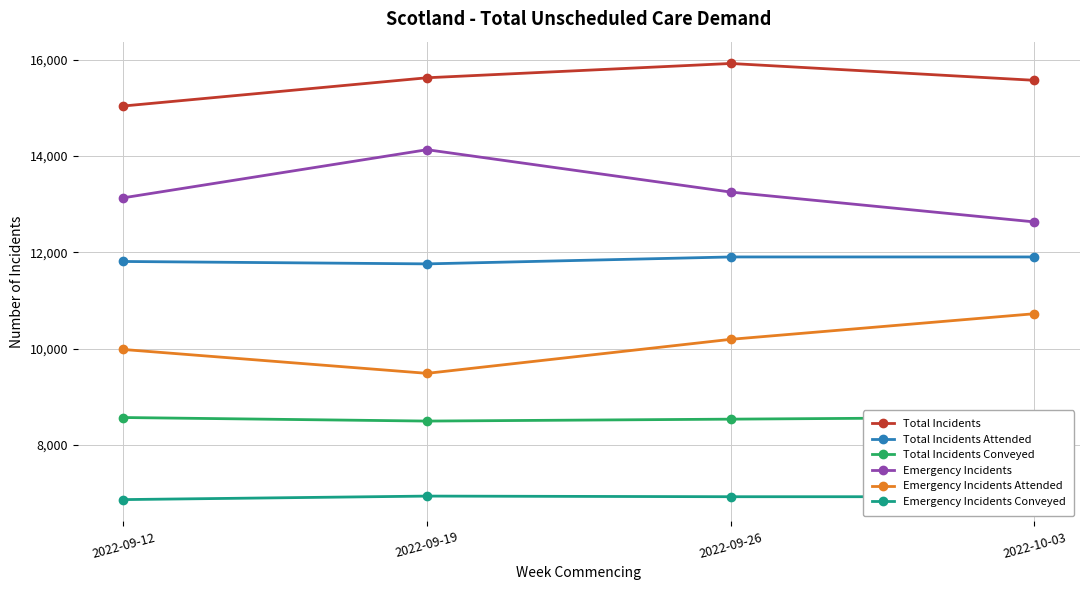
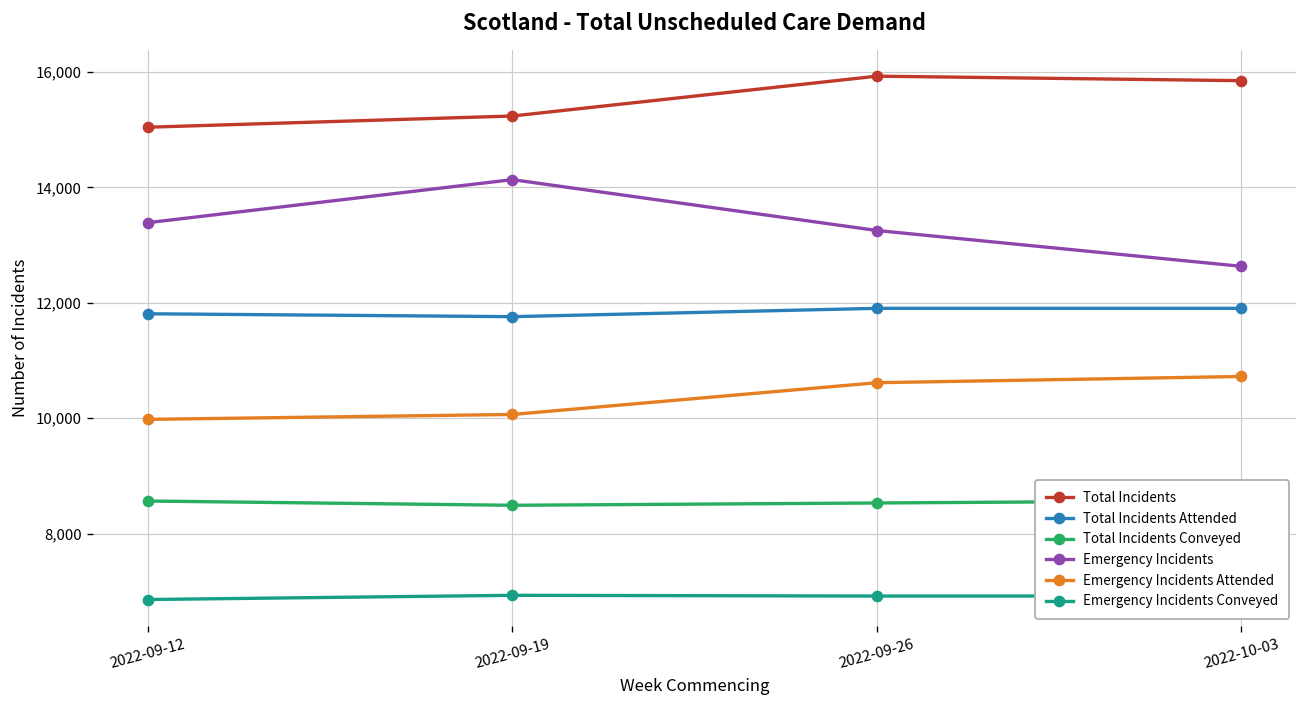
  {
    "Total Incidents": {
      "2022-09-12": "15,000",
-     "2022-09-19": "15,600",
+     "2022-09-19": "15,200",
      "2022-09-26": "15,900",
-     "2022-10-03": "15,600"
+     "2022-10-03": "15,800"
    },
    "Total Incidents Attended": {
      "2022-09-12": "11,800",
      "2022-09-19": "11,800",
      "2022-09-26": "11,900",
      "2022-10-03": "11,900"
    },
    "Emergency Incidents": {
-     "2022-09-12": "13,100",
+     "2022-09-12": "13,400",
      "2022-09-19": "14,100",
      "2022-09-26": "13,300",
      "2022-10-03": "12,600"
    },
    "Emergency Incidents Attended": {
      "2022-09-12": "10,000",
-     "2022-09-19": "9,500",
-     "2022-09-26": "10,200",
+     "2022-09-19": "10,100",
+     "2022-09-26": "10,600",
      "2022-10-03": "10,700"
    }
  }
